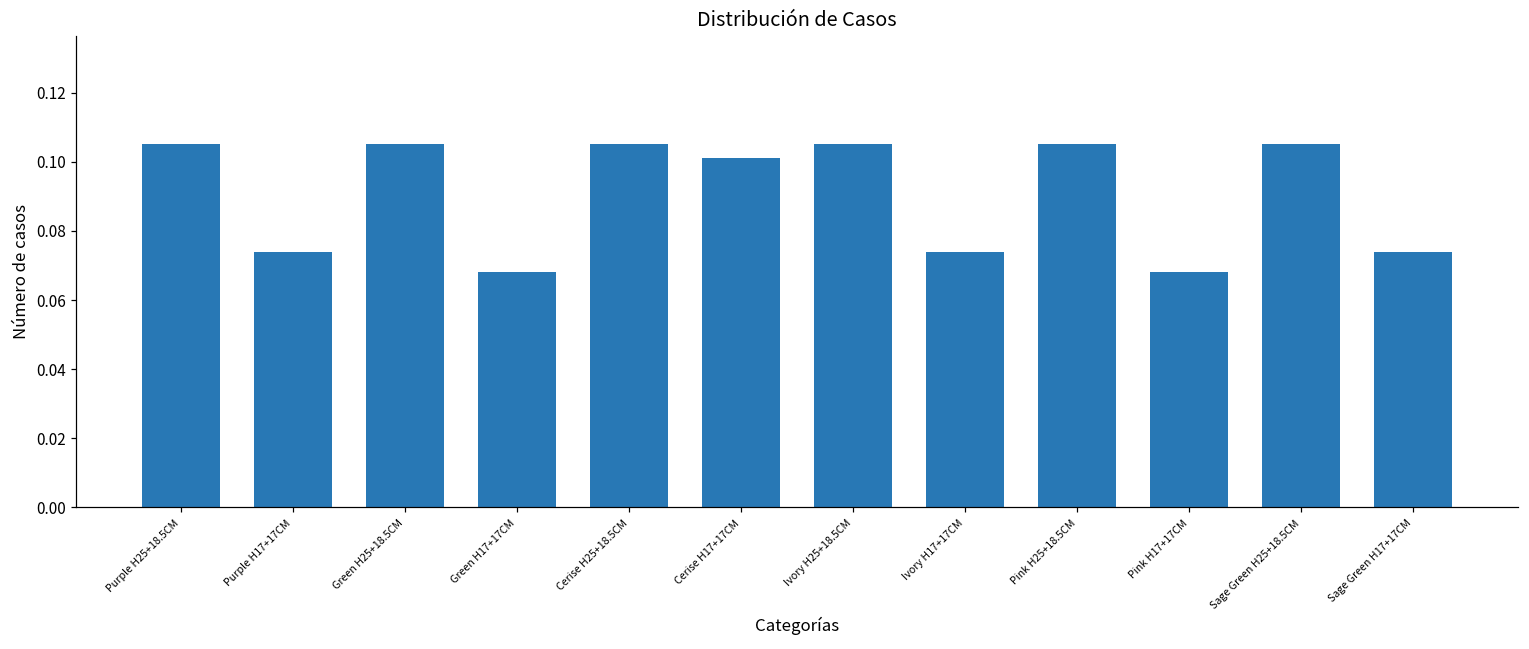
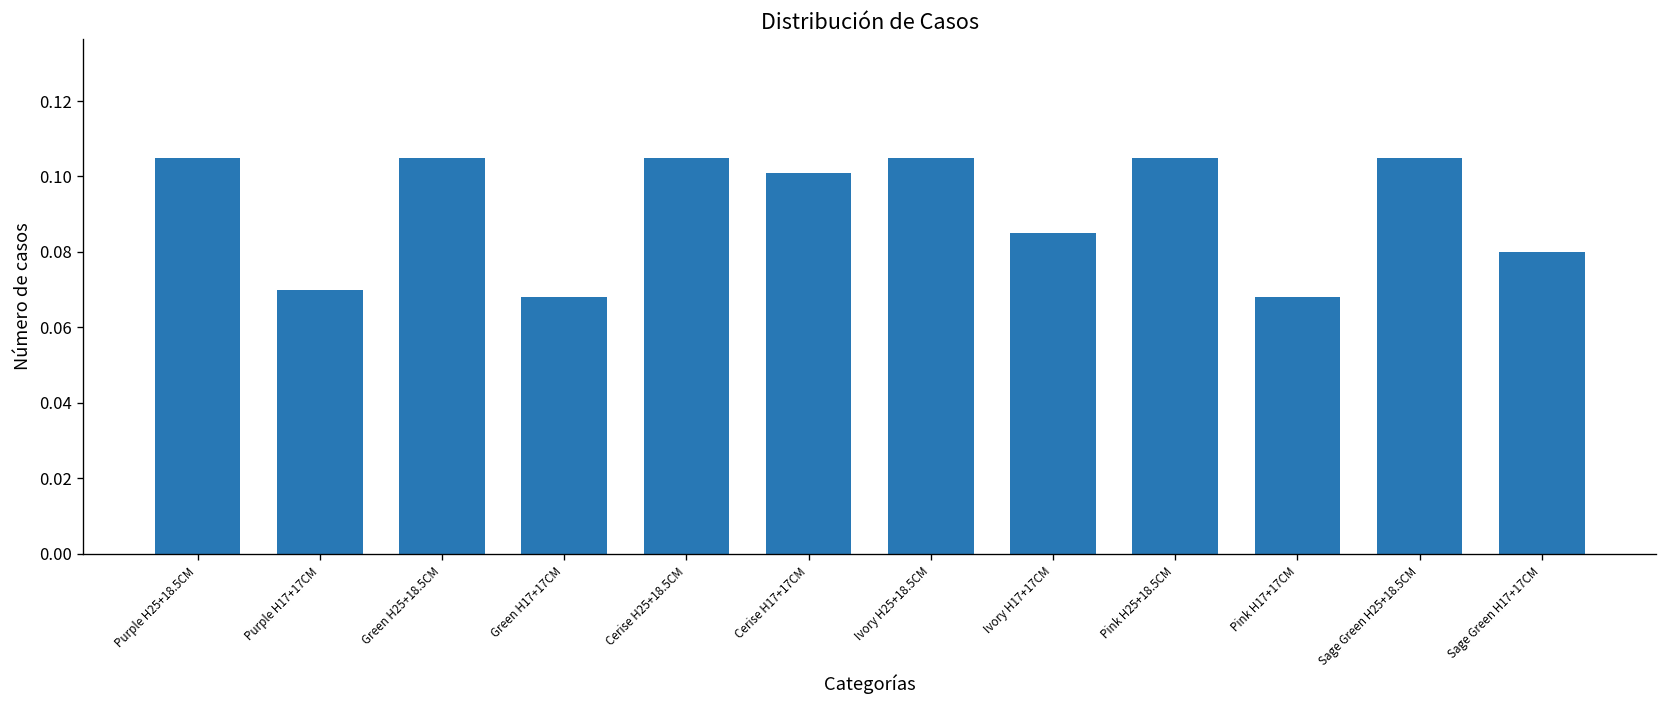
  {
    "Purple H25+18.5CM": 0.105,
-   "Purple H17+17CM": 0.074,
+   "Purple H17+17CM": 0.070,
    "Green H25+18.5CM": 0.105,
    "Green H17+17CM": 0.068,
    "Cerise H25+18.5CM": 0.105,
    "Cerise H17+17CM": 0.101,
    "Ivory H25+18.5CM": 0.105,
-   "Ivory H17+17CM": 0.074,
+   "Ivory H17+17CM": 0.085,
    "Pink H25+18.5CM": 0.105,
    "Pink H17+17CM": 0.068,
    "Sage Green H25+18.5CM": 0.105,
-   "Sage Green H17+17CM": 0.074
+   "Sage Green H17+17CM": 0.080
  }
